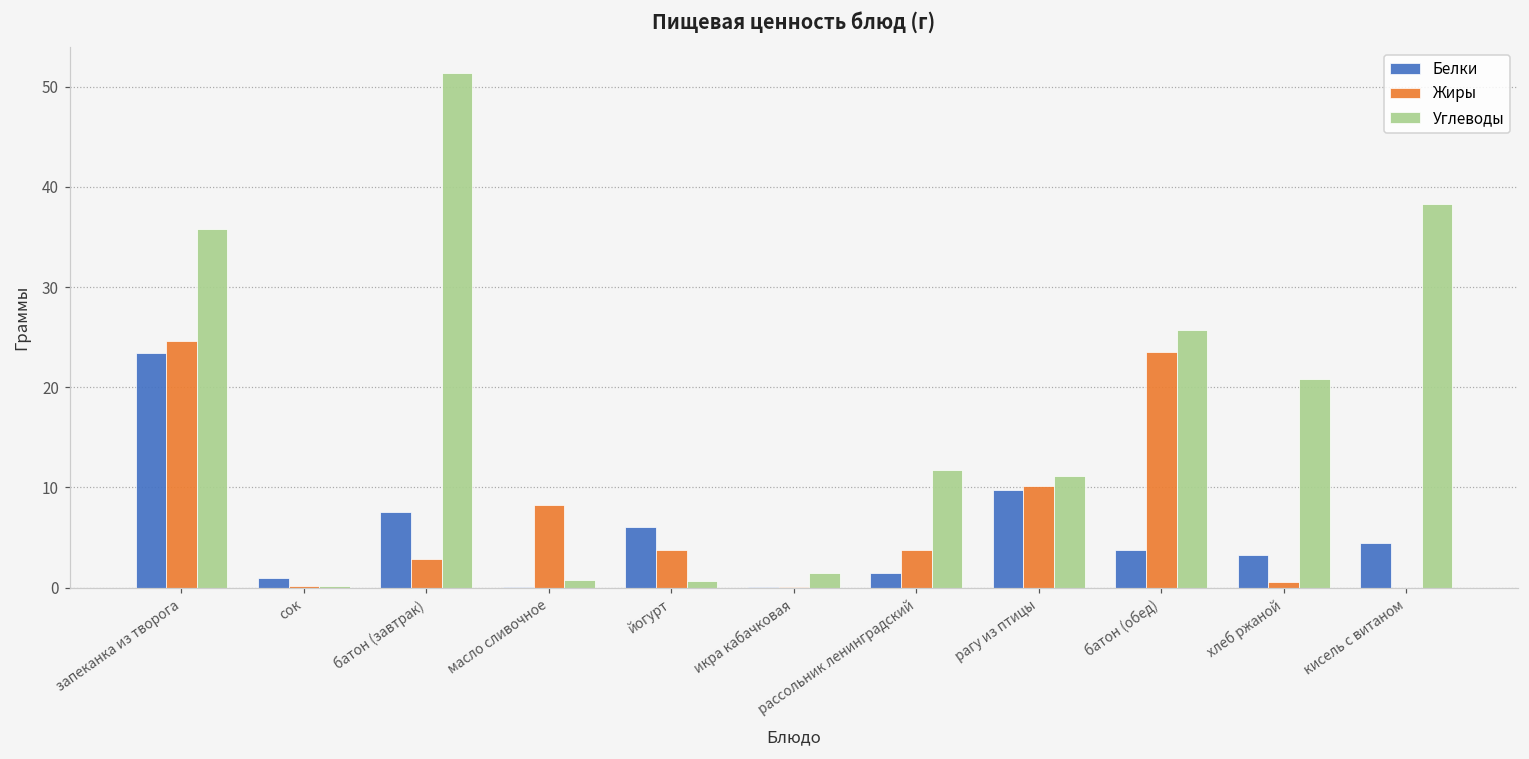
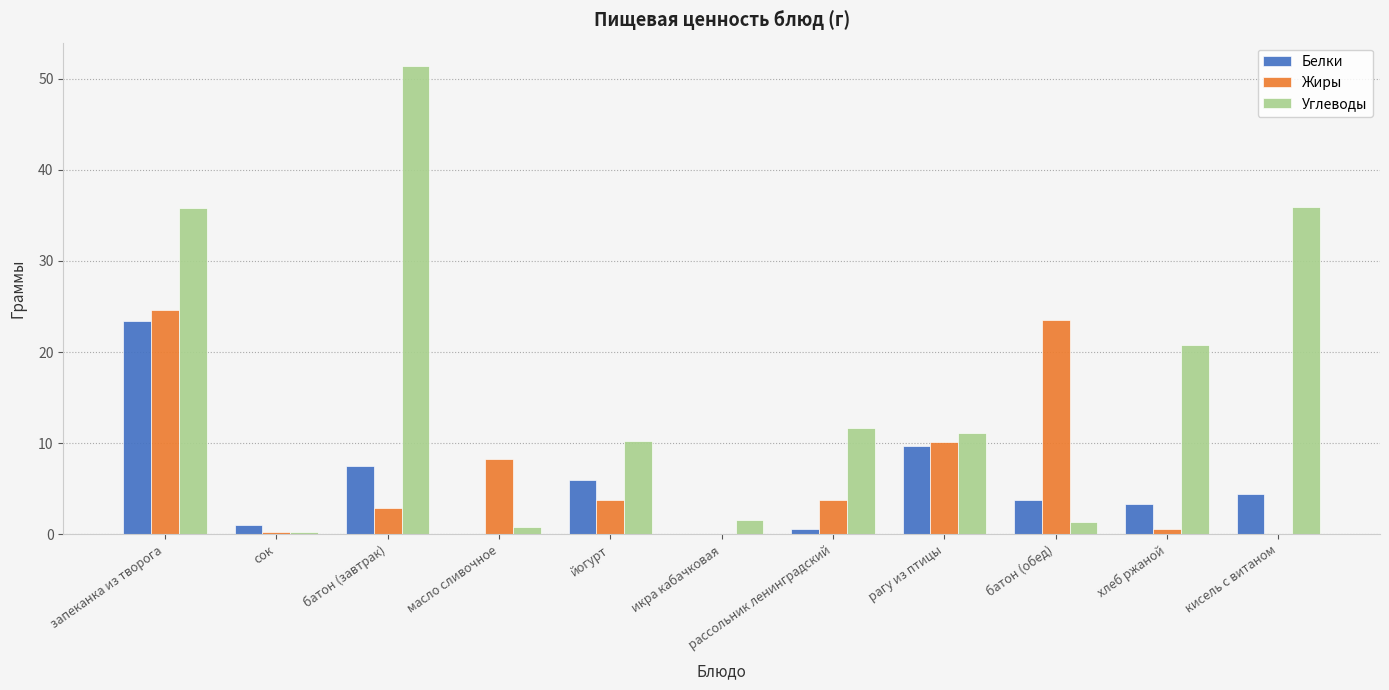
  {
    "Белки": {
      "запеканка из творога": 23,
      "сок": 1,
      "батон (завтрак)": 8,
      "йогурт": 6,
-     "рассольник ленинградский": 2,
+     "рассольник ленинградский": 1,
      "рагу из птицы": 10,
      "батон (обед)": 4,
      "хлеб ржаной": 3,
      "кисель с витаном": 4
    },
    "Жиры": {
      "запеканка из творога": 25,
      "батон (завтрак)": 3,
      "масло сливочное": 8,
      "йогурт": 4,
      "рассольник ленинградский": 4,
      "рагу из птицы": 10,
      "батон (обед)": 24,
      "хлеб ржаной": 1,
      "кисель с витаном": 0
    },
    "Углеводы": {
      "запеканка из творога": 36,
      "батон (завтрак)": 51,
      "масло сливочное": 1,
-     "йогурт": 1,
+     "йогурт": 10,
      "икра кабачковая": 2,
      "рассольник ленинградский": 12,
      "рагу из птицы": 11,
-     "батон (обед)": 26,
+     "батон (обед)": 1,
      "хлеб ржаной": 21,
-     "кисель с витаном": 38
+     "кисель с витаном": 36
    }
  }
